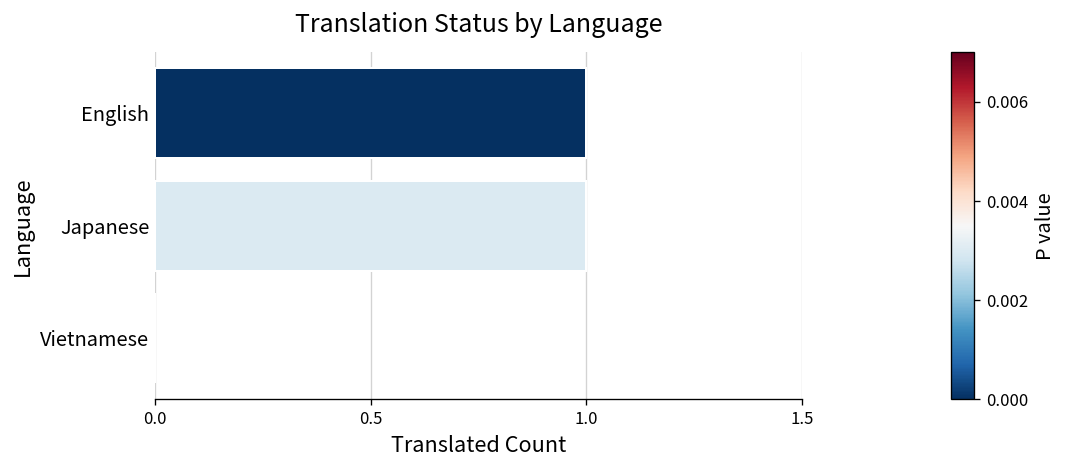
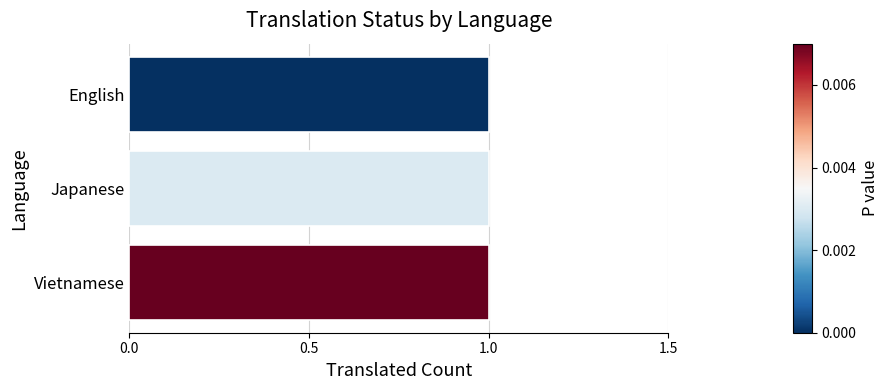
  {
    "English": 1,
    "Japanese": 1,
-   "Vietnamese": 0
+   "Vietnamese": 1
  }
